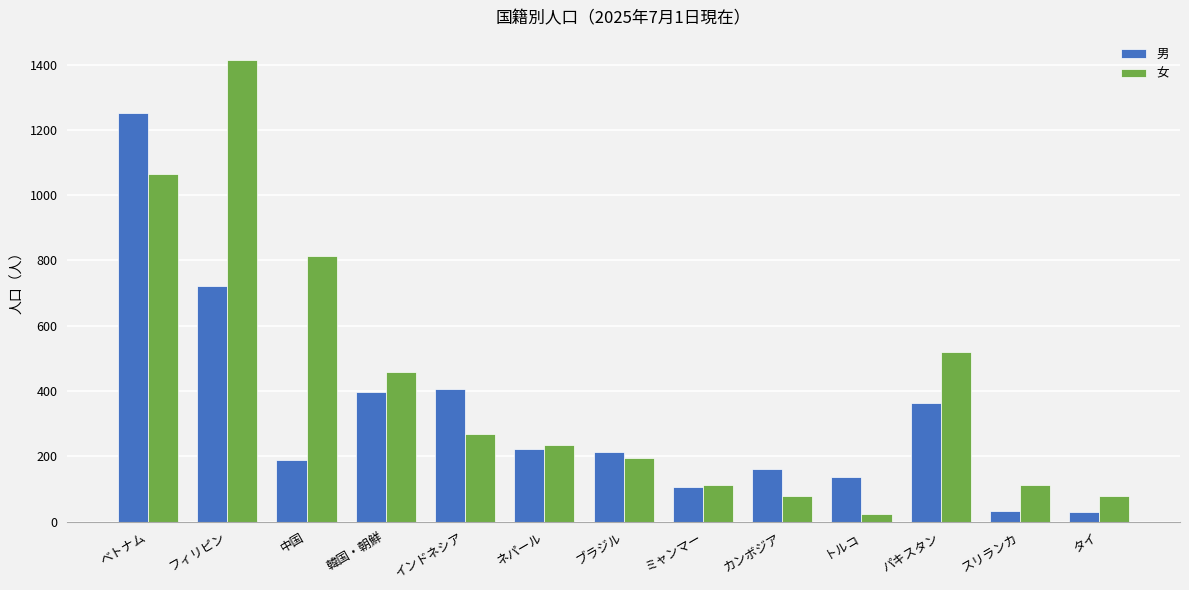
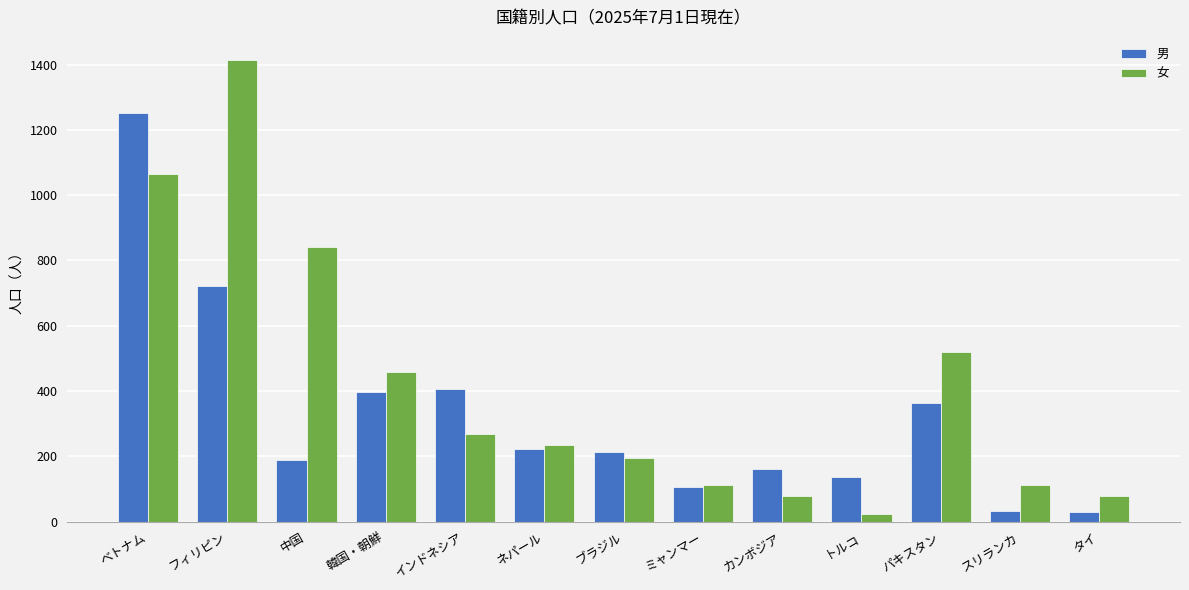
  {
    "男": {
      "ベトナム": 1250,
      "フィリピン": 720,
      "中国": 190,
      "韓国・朝鮮": 400,
      "インドネシア": 410,
      "ネパール": 220,
      "ブラジル": 210,
      "ミャンマー": 110,
      "カンボジア": 160,
      "トルコ": 140,
      "パキスタン": 360,
      "スリランカ": 30,
      "タイ": 30
    },
    "女": {
      "ベトナム": 1070,
      "フィリピン": 1410,
-     "中国": 810,
+     "中国": 840,
      "韓国・朝鮮": 460,
      "インドネシア": 270,
      "ネパール": 230,
      "ブラジル": 200,
      "ミャンマー": 110,
      "カンボジア": 80,
      "トルコ": 20,
      "パキスタン": 520,
      "スリランカ": 110,
      "タイ": 80
    }
  }
